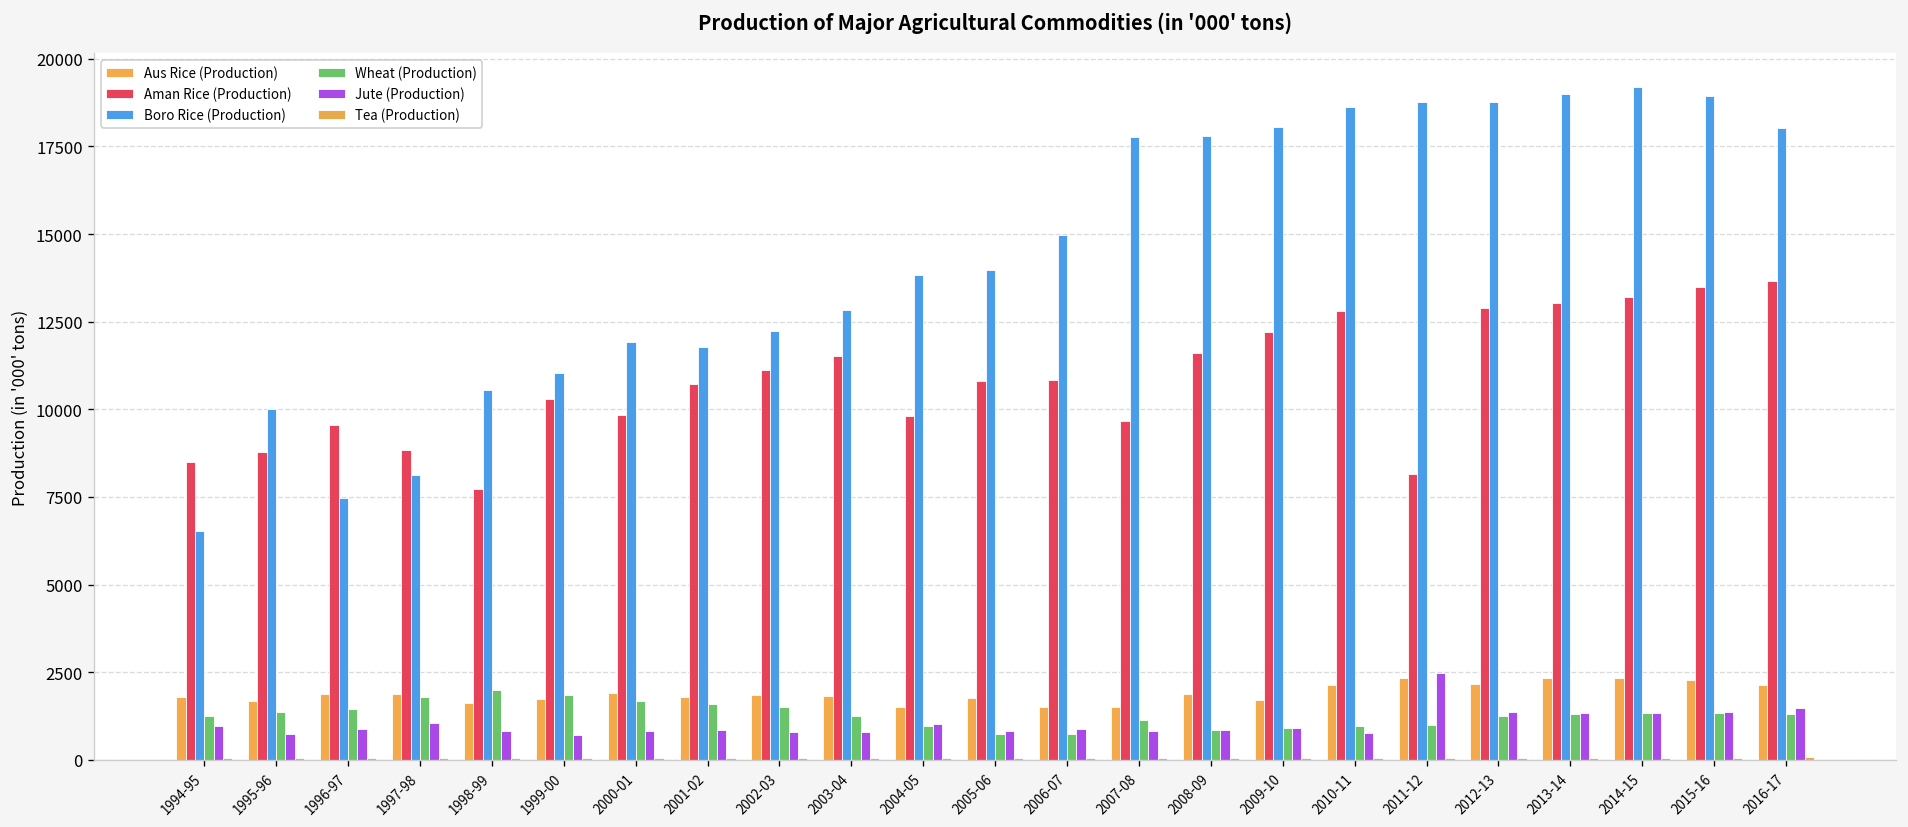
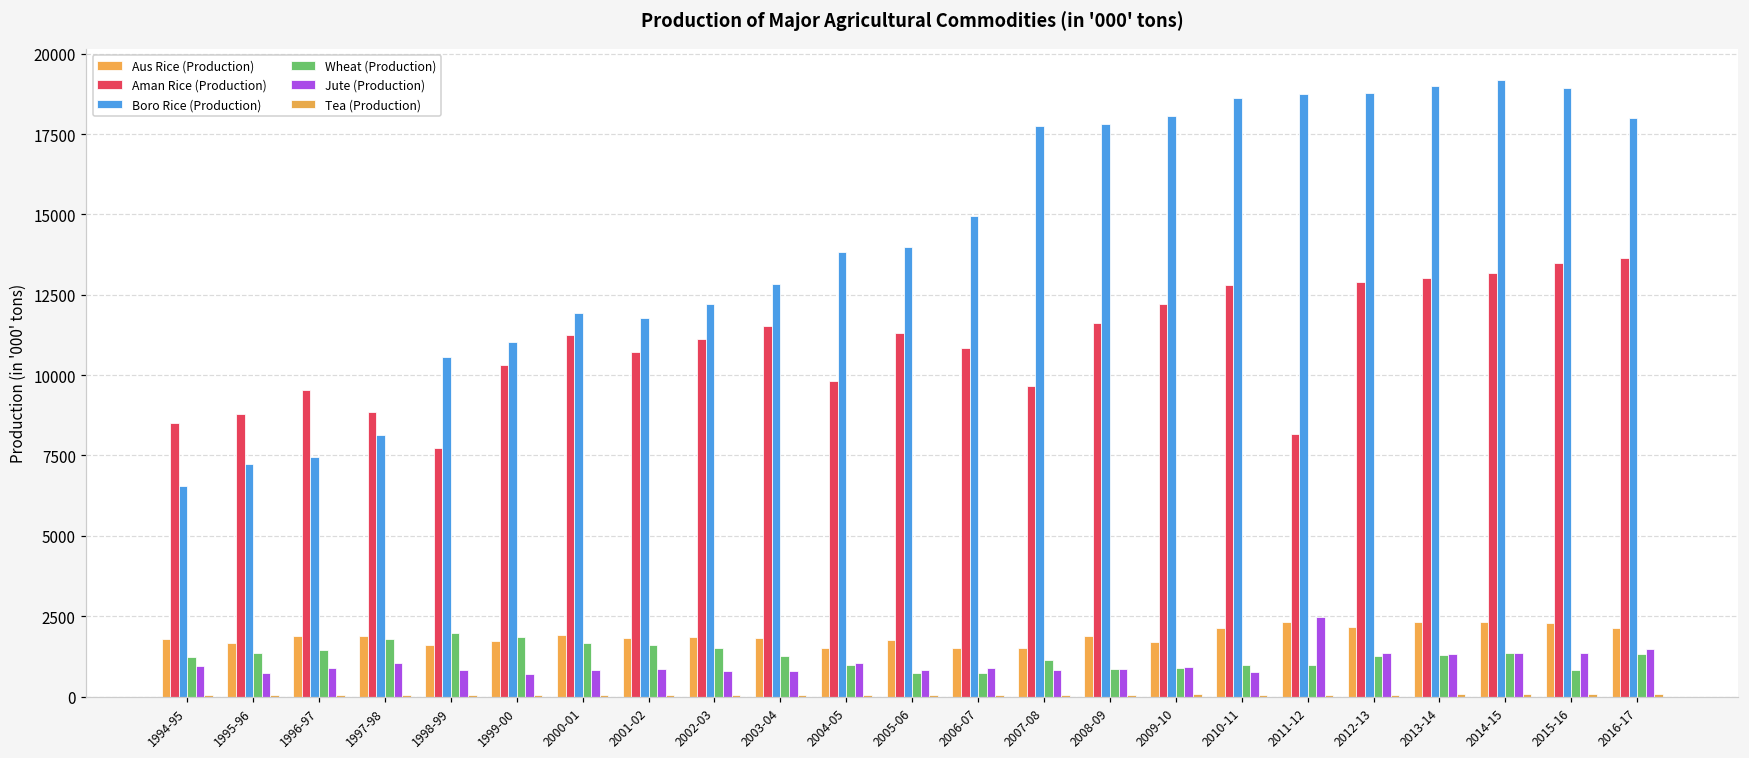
  {
    "Aman Rice (Production)": {
      "1994-95": 8500,
      "1995-96": 8800,
      "1996-97": 9600,
      "1997-98": 8900,
      "1998-99": 7700,
      "1999-00": 10300,
-     "2000-01": 9800,
+     "2000-01": 11200,
      "2001-02": 10700,
      "2002-03": 11100,
      "2003-04": 11500,
      "2004-05": 9800,
-     "2005-06": 10800,
+     "2005-06": 11300,
      "2006-07": 10800,
      "2007-08": 9700,
      "2008-09": 11600,
      "2009-10": 12200,
      "2010-11": 12800,
      "2011-12": 8200,
      "2012-13": 12900,
      "2013-14": 13000,
      "2014-15": 13200,
      "2015-16": 13500,
      "2016-17": 13700
    },
    "Boro Rice (Production)": {
      "1994-95": 6500,
-     "1995-96": 10000,
+     "1995-96": 7200,
      "1996-97": 7500,
      "1997-98": 8100,
      "1998-99": 10600,
      "1999-00": 11000,
      "2000-01": 11900,
      "2001-02": 11800,
      "2002-03": 12200,
      "2003-04": 12800,
      "2004-05": 13800,
      "2005-06": 14000,
      "2006-07": 15000,
      "2007-08": 17800,
      "2008-09": 17800,
      "2009-10": 18100,
      "2010-11": 18600,
      "2011-12": 18800,
      "2012-13": 18800,
      "2013-14": 19000,
      "2014-15": 19200,
      "2015-16": 18900,
      "2016-17": 18000
    },
    "Wheat (Production)": {
      "1994-95": 1200,
      "1995-96": 1400,
      "1996-97": 1500,
      "1997-98": 1800,
      "1998-99": 2000,
      "1999-00": 1800,
      "2000-01": 1700,
      "2001-02": 1600,
      "2002-03": 1500,
      "2003-04": 1300,
      "2004-05": 1000,
      "2005-06": 700,
      "2006-07": 700,
      "2007-08": 1100,
      "2008-09": 800,
      "2009-10": 900,
      "2010-11": 1000,
      "2011-12": 1000,
      "2012-13": 1300,
      "2013-14": 1300,
      "2014-15": 1300,
-     "2015-16": 1300,
+     "2015-16": 800,
      "2016-17": 1300
    },
    "Jute (Production)": {
      "1994-95": 1000,
      "1995-96": 700,
      "1996-97": 900,
      "1997-98": 1100,
      "1998-99": 800,
      "1999-00": 700,
      "2000-01": 800,
      "2001-02": 900,
      "2002-03": 800,
      "2003-04": 800,
      "2004-05": 1000,
      "2005-06": 800,
      "2006-07": 900,
      "2007-08": 800,
      "2008-09": 800,
      "2009-10": 900,
      "2010-11": 800,
      "2011-12": 2500,
      "2012-13": 1400,
      "2013-14": 1300,
      "2014-15": 1400,
      "2015-16": 1400,
      "2016-17": 1500
    }
  }
